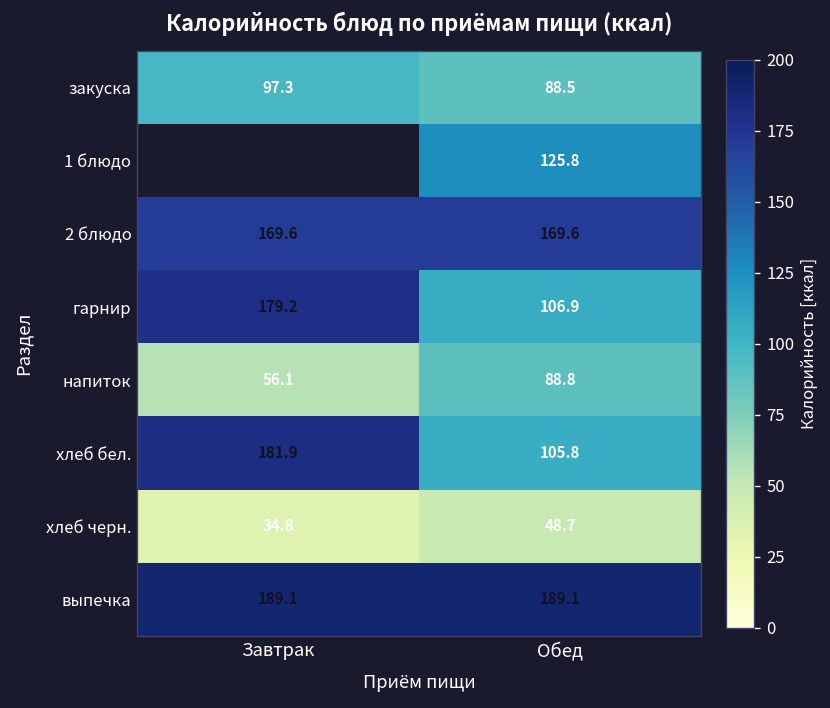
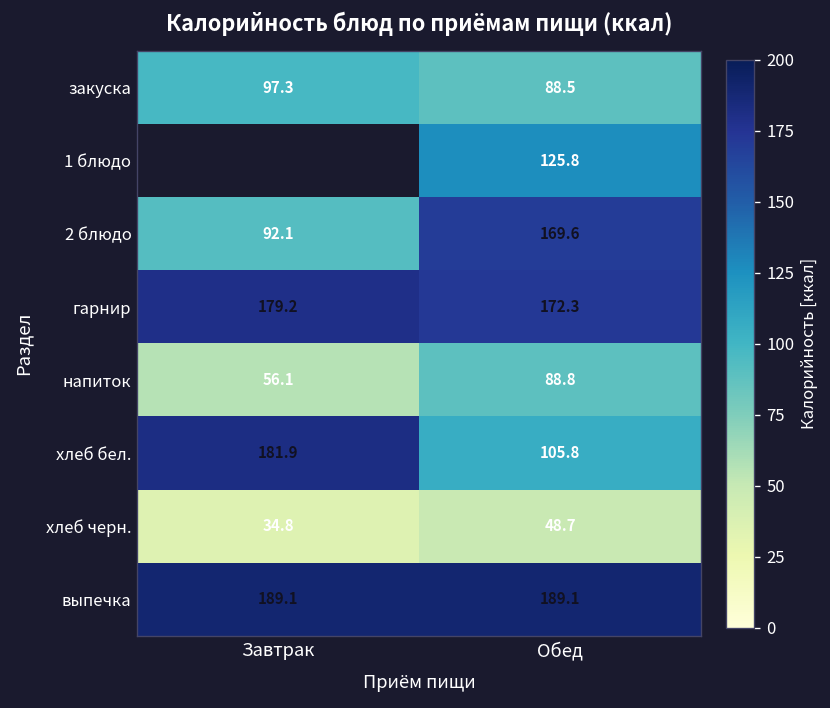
  {
    "закуска": {
      "Завтрак": 97.3,
      "Обед": 88.5
    },
    "1 блюдо": {
      "Обед": 125.8
    },
    "2 блюдо": {
-     "Завтрак": 169.6,
+     "Завтрак": 92.1,
      "Обед": 169.6
    },
    "гарнир": {
      "Завтрак": 179.2,
-     "Обед": 106.9
+     "Обед": 172.3
    },
    "напиток": {
      "Завтрак": 56.1,
      "Обед": 88.8
    },
    "хлеб бел.": {
      "Завтрак": 181.9,
      "Обед": 105.8
    },
    "хлеб черн.": {
      "Завтрак": 34.8,
      "Обед": 48.7
    },
    "выпечка": {
      "Завтрак": 189.1,
      "Обед": 189.1
    }
  }
